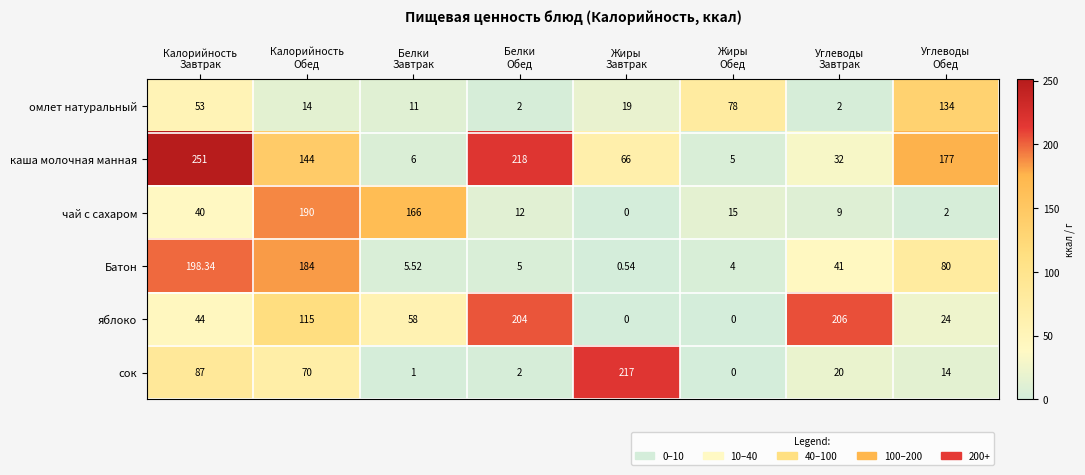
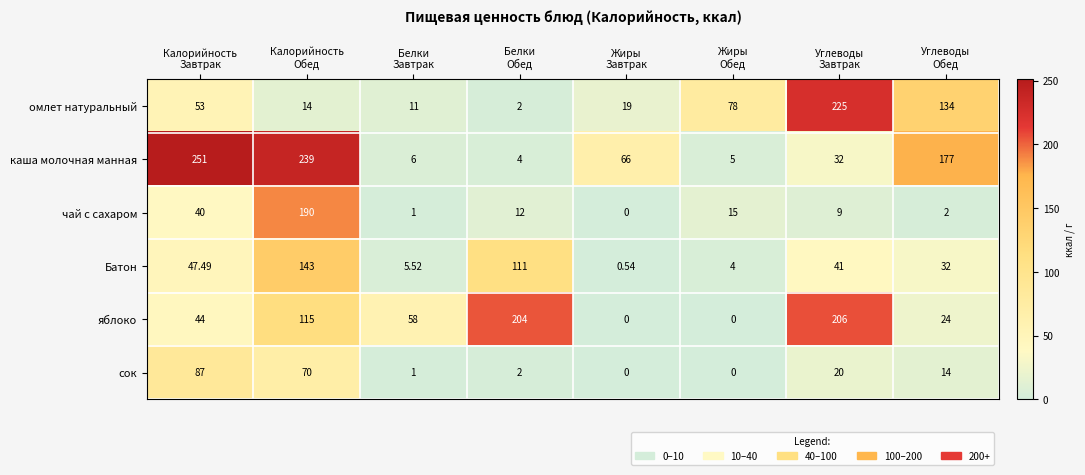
  {
    "омлет натуральный": {
      "Калорийность Завтрак": 53,
      "Калорийность Обед": 14,
      "Белки Завтрак": 11,
      "Белки Обед": 2,
      "Жиры Завтрак": 19,
      "Жиры Обед": 78,
-     "Углеводы Завтрак": 2,
+     "Углеводы Завтрак": 225,
      "Углеводы Обед": 134
    },
    "каша молочная манная": {
      "Калорийность Завтрак": 251,
-     "Калорийность Обед": 144,
+     "Калорийность Обед": 239,
      "Белки Завтрак": 6,
-     "Белки Обед": 218,
+     "Белки Обед": 4,
      "Жиры Завтрак": 66,
      "Жиры Обед": 5,
      "Углеводы Завтрак": 32,
      "Углеводы Обед": 177
    },
    "чай с сахаром": {
      "Калорийность Завтрак": 40,
      "Калорийность Обед": 190,
-     "Белки Завтрак": 166,
+     "Белки Завтрак": 1,
      "Белки Обед": 12,
      "Жиры Завтрак": 0,
      "Жиры Обед": 15,
      "Углеводы Завтрак": 9,
      "Углеводы Обед": 2
    },
    "Батон": {
-     "Калорийность Завтрак": 198.34,
-     "Калорийность Обед": 184,
+     "Калорийность Завтрак": 47.49,
+     "Калорийность Обед": 143,
      "Белки Завтрак": 5.52,
-     "Белки Обед": 5,
+     "Белки Обед": 111,
      "Жиры Завтрак": 0.54,
      "Жиры Обед": 4,
      "Углеводы Завтрак": 41,
-     "Углеводы Обед": 80
+     "Углеводы Обед": 32
    },
    "яблоко": {
      "Калорийность Завтрак": 44,
      "Калорийность Обед": 115,
      "Белки Завтрак": 58,
      "Белки Обед": 204,
      "Жиры Завтрак": 0,
      "Жиры Обед": 0,
      "Углеводы Завтрак": 206,
      "Углеводы Обед": 24
    },
    "сок": {
      "Калорийность Завтрак": 87,
      "Калорийность Обед": 70,
      "Белки Завтрак": 1,
      "Белки Обед": 2,
-     "Жиры Завтрак": 217,
+     "Жиры Завтрак": 0,
      "Жиры Обед": 0,
      "Углеводы Завтрак": 20,
      "Углеводы Обед": 14
    }
  }
